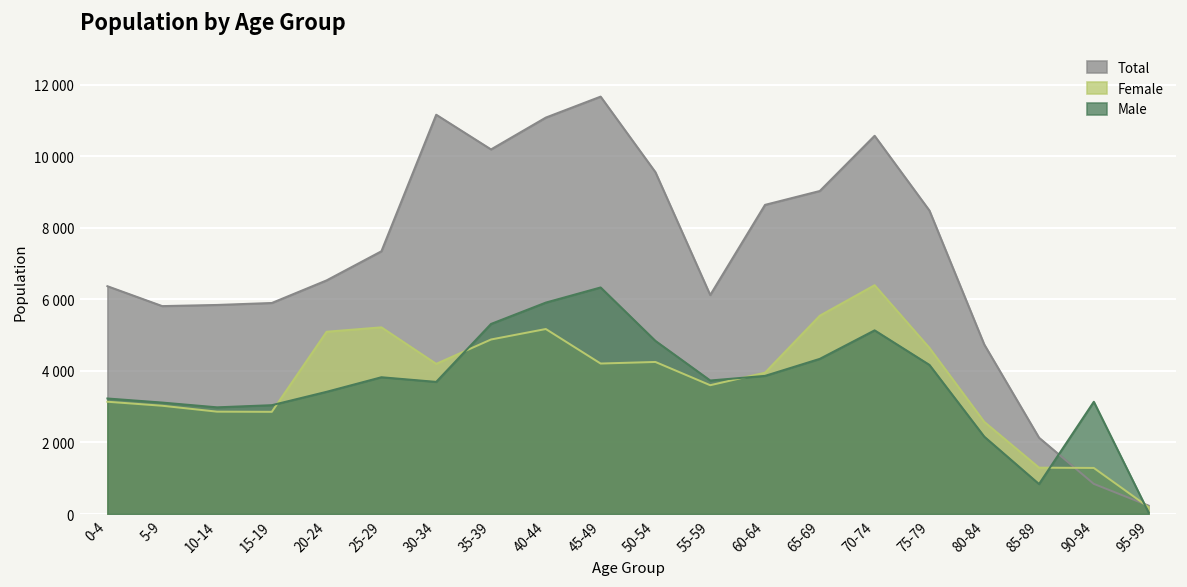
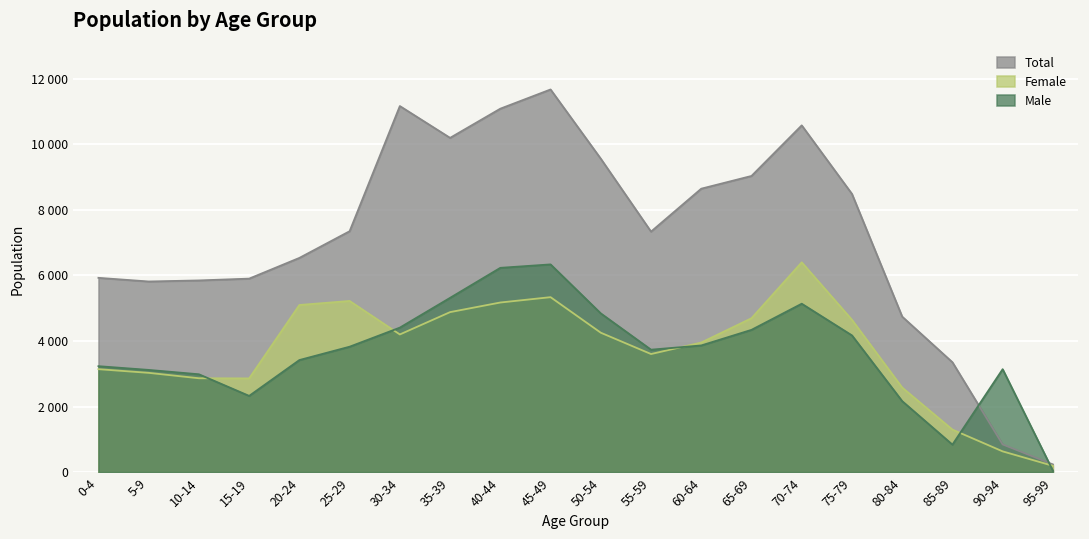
  {
    "Total": {
-     "0-4": 6400,
+     "0-4": 5900,
      "5-9": 5800,
      "10-14": 5800,
      "15-19": 5900,
      "20-24": 6500,
      "25-29": 7300,
      "30-34": 11200,
      "35-39": 10200,
      "40-44": 11100,
      "45-49": 11700,
      "50-54": 9600,
-     "55-59": 6100,
+     "55-59": 7300,
      "60-64": 8600,
      "65-69": 9000,
      "70-74": 10600,
      "75-79": 8500,
      "80-84": 4700,
-     "85-89": 2100,
+     "85-89": 3400,
      "90-94": 800
    },
    "Female": {
      "0-4": 3100,
      "5-9": 3000,
      "10-14": 2900,
      "15-19": 2900,
      "20-24": 5100,
      "25-29": 5200,
      "30-34": 4200,
      "35-39": 4900,
      "40-44": 5200,
-     "45-49": 4200,
+     "45-49": 5300,
      "50-54": 4300,
      "55-59": 3600,
      "60-64": 4000,
-     "65-69": 5500,
+     "65-69": 4700,
      "70-74": 6400,
      "75-79": 4600,
      "80-84": 2600,
      "85-89": 1300,
-     "90-94": 1300
+     "90-94": 600
    },
    "Male": {
      "0-4": 3200,
      "5-9": 3100,
      "10-14": 3000,
-     "15-19": 3000,
+     "15-19": 2300,
      "20-24": 3400,
      "25-29": 3800,
-     "30-34": 3700,
+     "30-34": 4400,
      "35-39": 5300,
-     "40-44": 5900,
+     "40-44": 6200,
      "45-49": 6300,
      "50-54": 4800,
      "55-59": 3700,
      "60-64": 3900,
      "65-69": 4300,
      "70-74": 5100,
      "75-79": 4200,
      "80-84": 2200,
      "85-89": 800,
      "90-94": 3100,
      "95-99": 0
    }
  }
